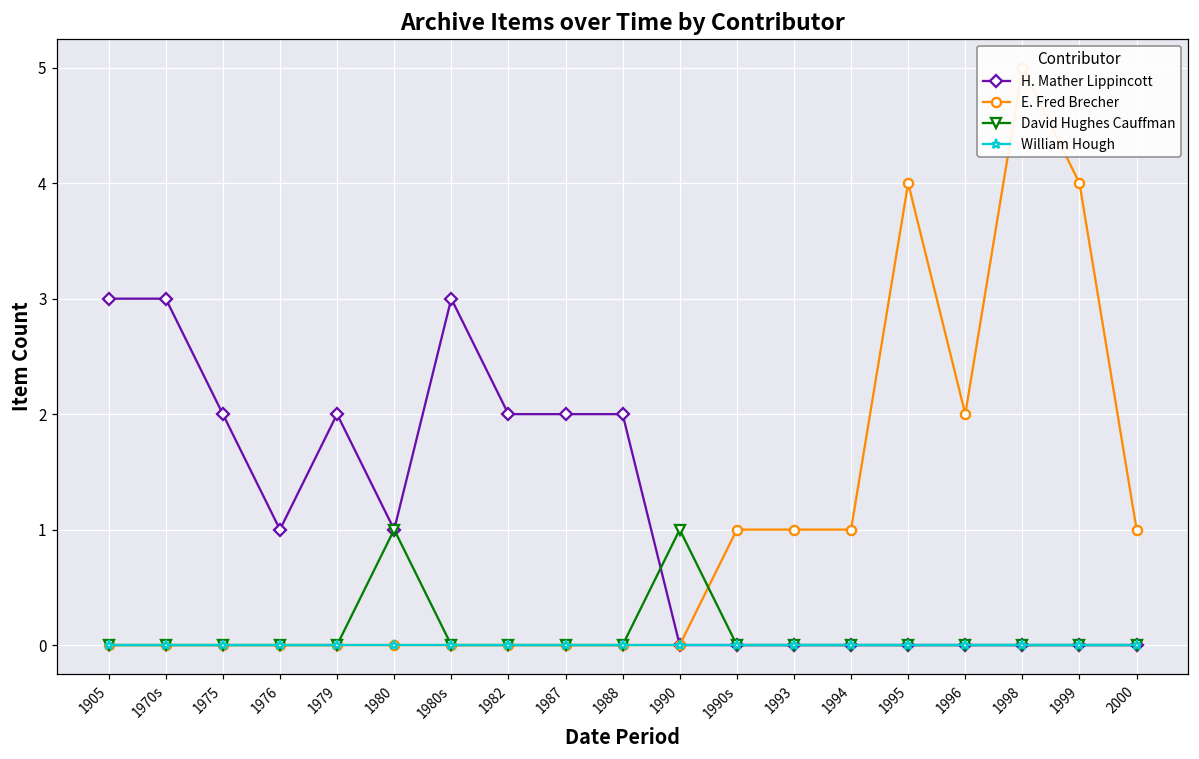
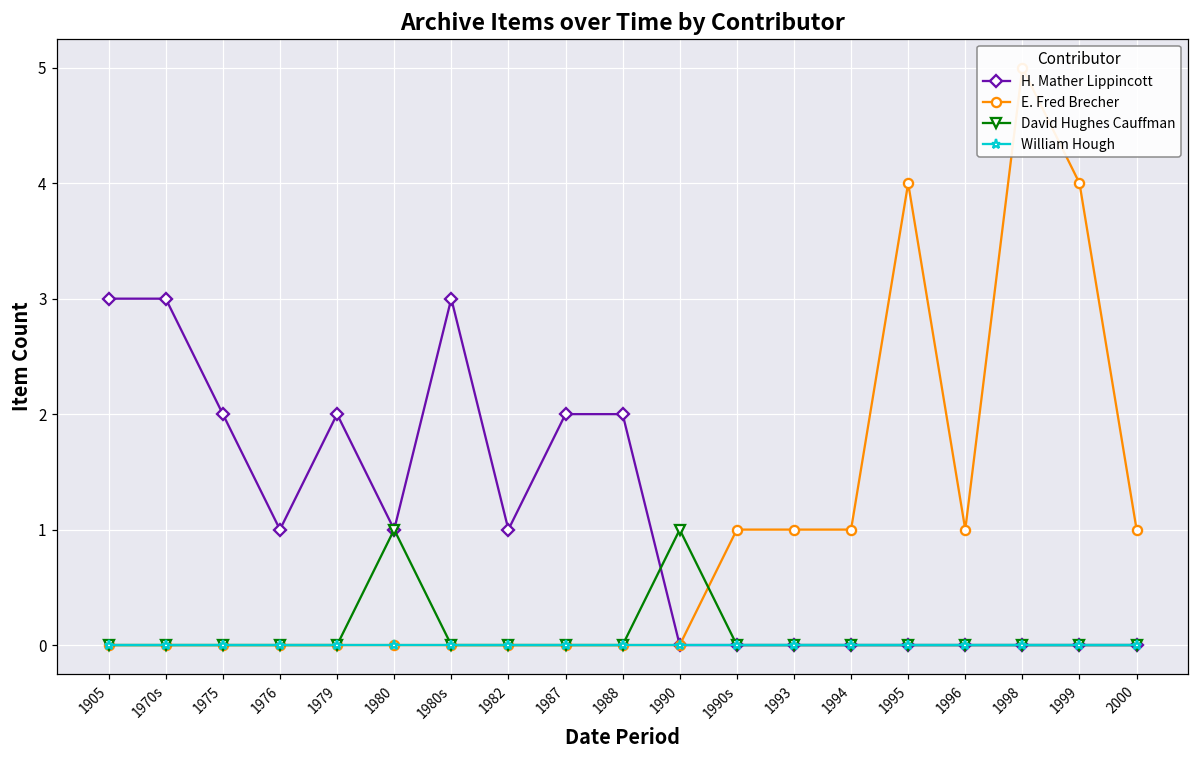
  {
    "H. Mather Lippincott": {
      "1905": 3,
      "1970s": 3,
      "1975": 2,
      "1976": 1,
      "1979": 2,
      "1980s": 3,
-     "1982": 2,
+     "1982": 1,
      "1987": 2,
      "1988": 2
    },
    "E. Fred Brecher": {
      "1990s": 1,
      "1993": 1,
      "1994": 1,
      "1995": 4,
-     "1996": 2,
+     "1996": 1,
      "1999": 4,
      "2000": 1
    },
    "David Hughes Cauffman": {
      "1990": 1
    }
  }
